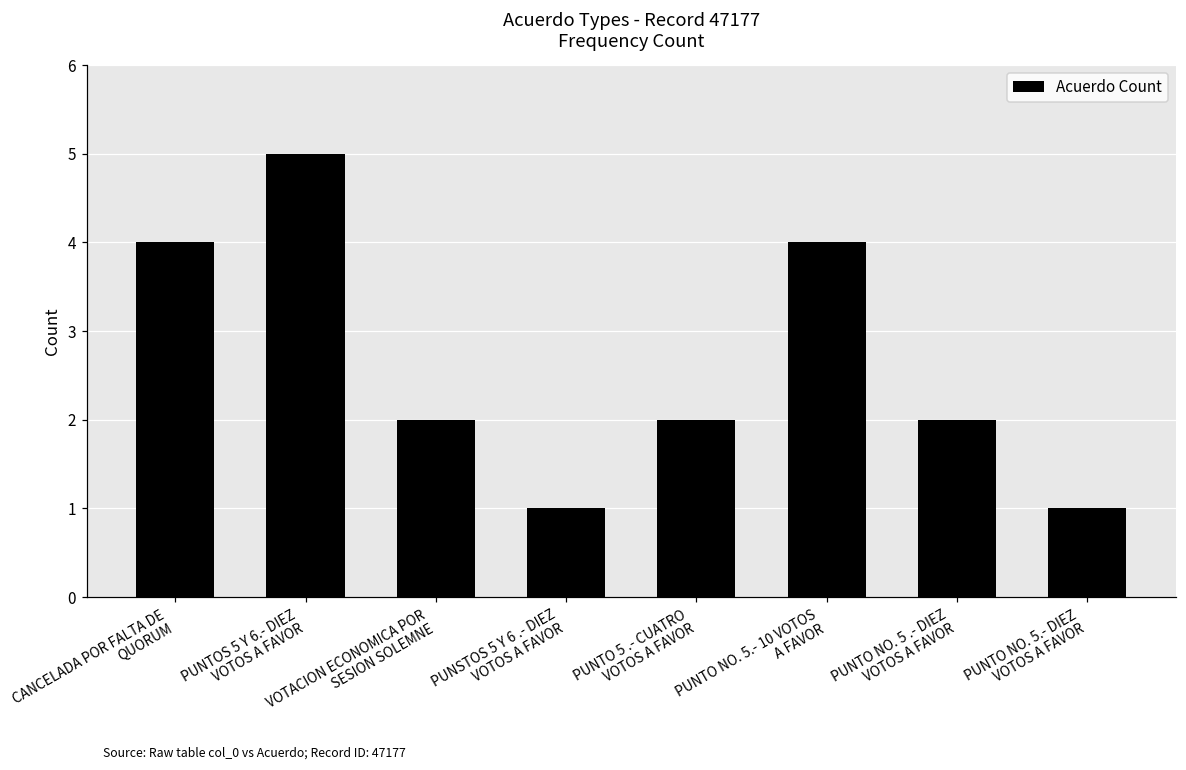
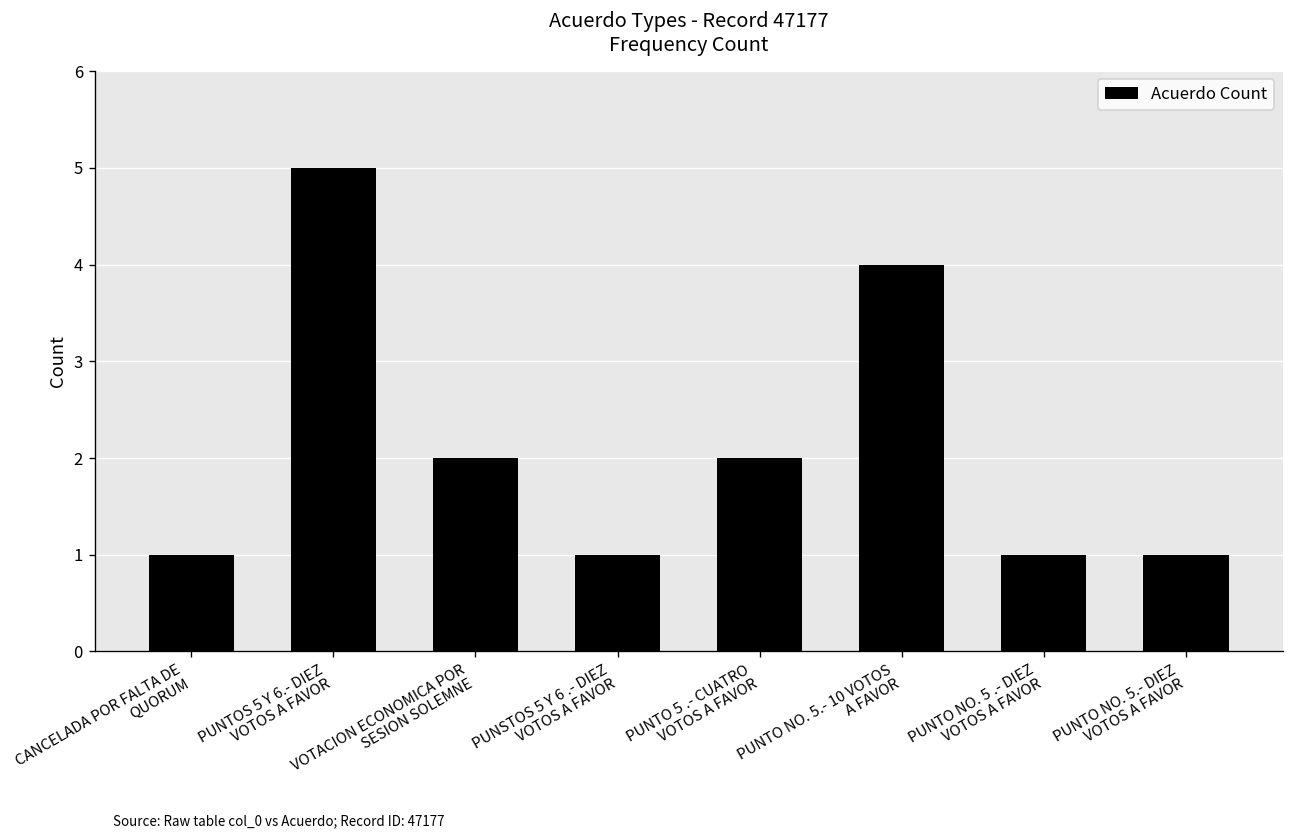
  {
-   "CANCELADA POR FALTA DE QUORUM": 4,
+   "CANCELADA POR FALTA DE QUORUM": 1,
    "PUNTOS 5 Y 6.- DIEZ VOTOS A FAVOR": 5,
    "VOTACION ECONOMICA POR SESION SOLEMNE": 2,
    "PUNSTOS 5 Y 6 .- DIEZ VOTOS A FAVOR": 1,
    "PUNTO 5 .- CUATRO VOTOS A FAVOR": 2,
    "PUNTO NO. 5.- 10 VOTOS A FAVOR": 4,
-   "PUNTO NO. 5 .- DIEZ VOTOS A FAVOR": 2,
+   "PUNTO NO. 5 .- DIEZ VOTOS A FAVOR": 1,
    "PUNTO NO. 5.- DIEZ VOTOS A FAVOR": 1
  }
